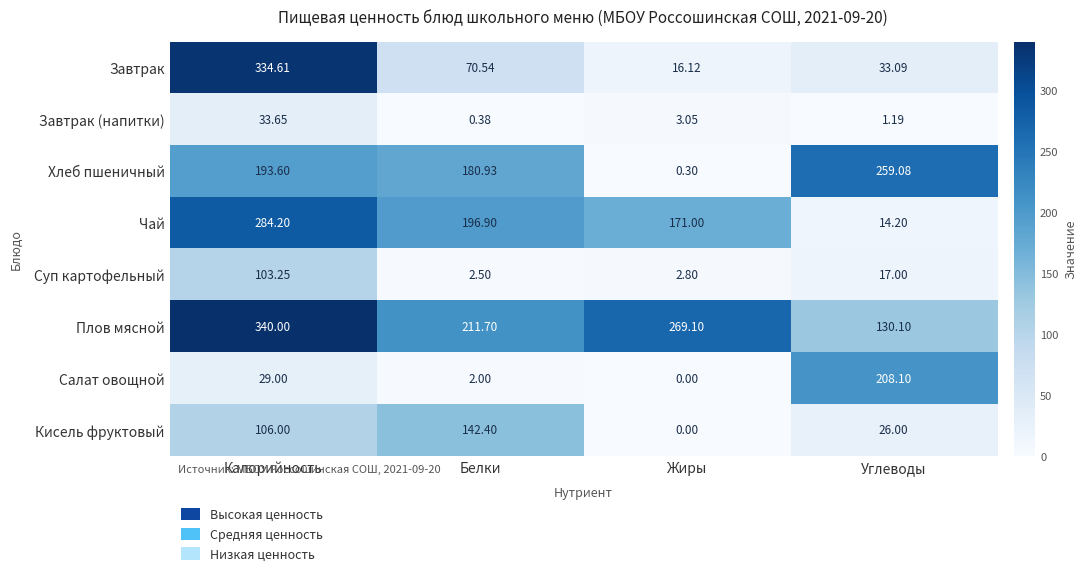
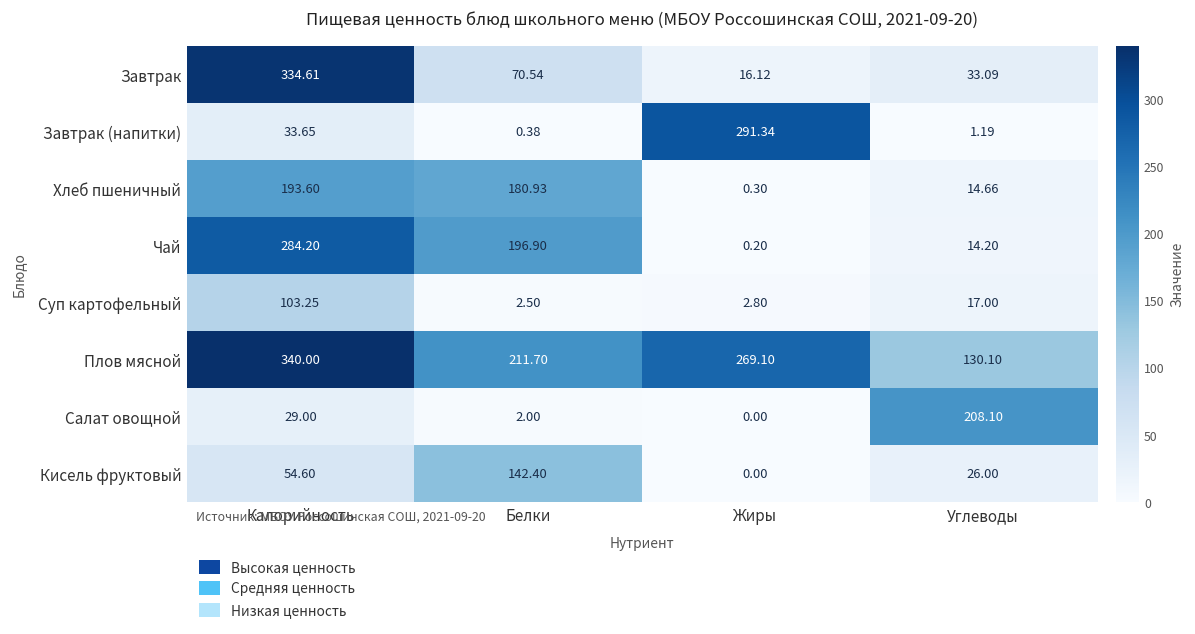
  {
    "Завтрак": {
      "Калорийность": 334.61,
      "Белки": 70.54,
      "Жиры": 16.12,
      "Углеводы": 33.09
    },
    "Завтрак (напитки)": {
      "Калорийность": 33.65,
      "Белки": 0.38,
-     "Жиры": 3.05,
+     "Жиры": 291.34,
      "Углеводы": 1.19
    },
    "Хлеб пшеничный": {
      "Калорийность": 193.60,
      "Белки": 180.93,
      "Жиры": 0.30,
-     "Углеводы": 259.08
+     "Углеводы": 14.66
    },
    "Чай": {
      "Калорийность": 284.20,
      "Белки": 196.90,
-     "Жиры": 171.00,
+     "Жиры": 0.20,
      "Углеводы": 14.20
    },
    "Суп картофельный": {
      "Калорийность": 103.25,
      "Белки": 2.50,
      "Жиры": 2.80,
      "Углеводы": 17.00
    },
    "Плов мясной": {
      "Калорийность": 340.00,
      "Белки": 211.70,
      "Жиры": 269.10,
      "Углеводы": 130.10
    },
    "Салат овощной": {
      "Калорийность": 29.00,
      "Белки": 2.00,
      "Жиры": 0.00,
      "Углеводы": 208.10
    },
    "Кисель фруктовый": {
-     "Калорийность": 106.00,
+     "Калорийность": 54.60,
      "Белки": 142.40,
      "Жиры": 0.00,
      "Углеводы": 26.00
    }
  }
